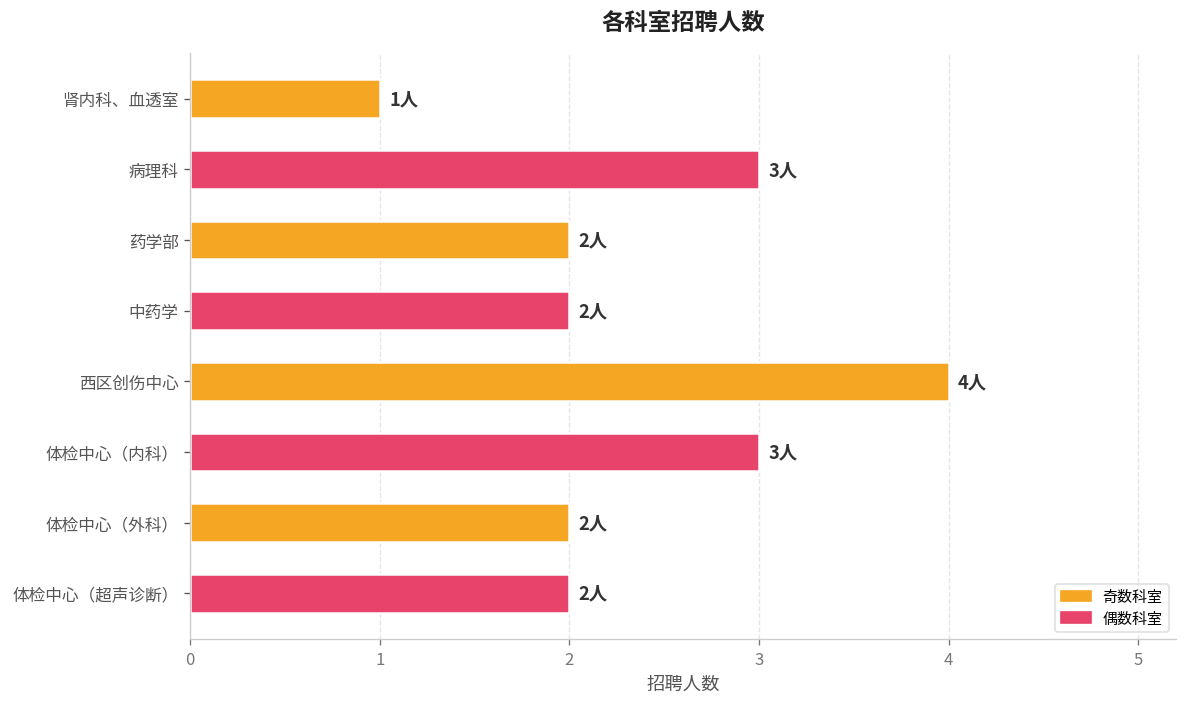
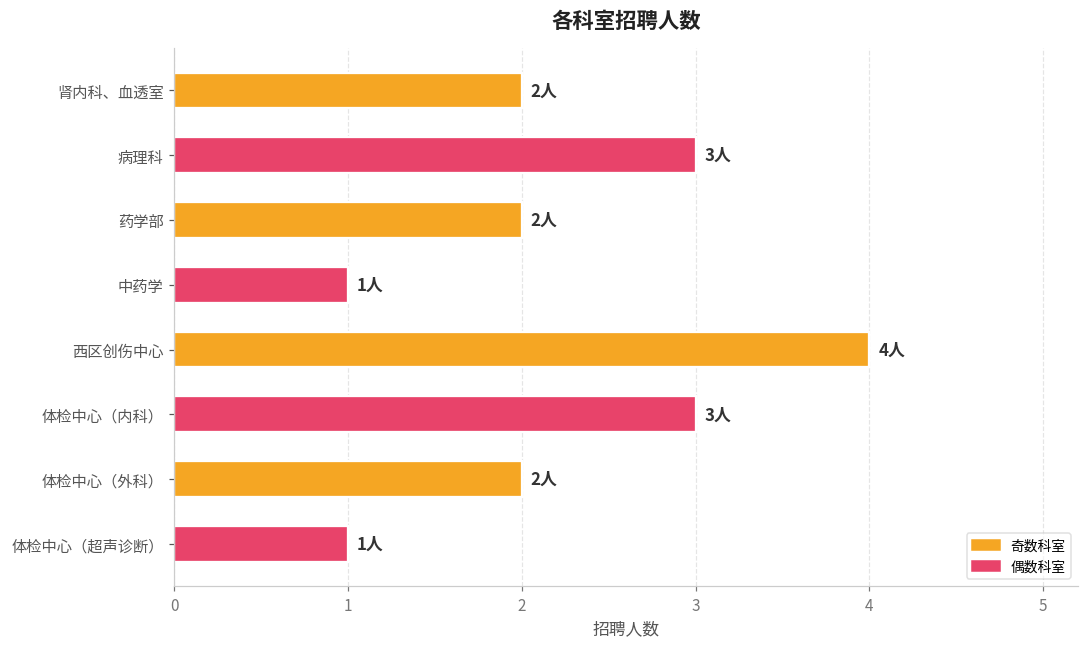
  {
-   "肾内科、血透室": "1人",
+   "肾内科、血透室": "2人",
    "病理科": "3人",
    "药学部": "2人",
-   "中药学": "2人",
+   "中药学": "1人",
    "西区创伤中心": "4人",
    "体检中心（内科）": "3人",
    "体检中心（外科）": "2人",
-   "体检中心（超声诊断）": "2人"
+   "体检中心（超声诊断）": "1人"
  }
